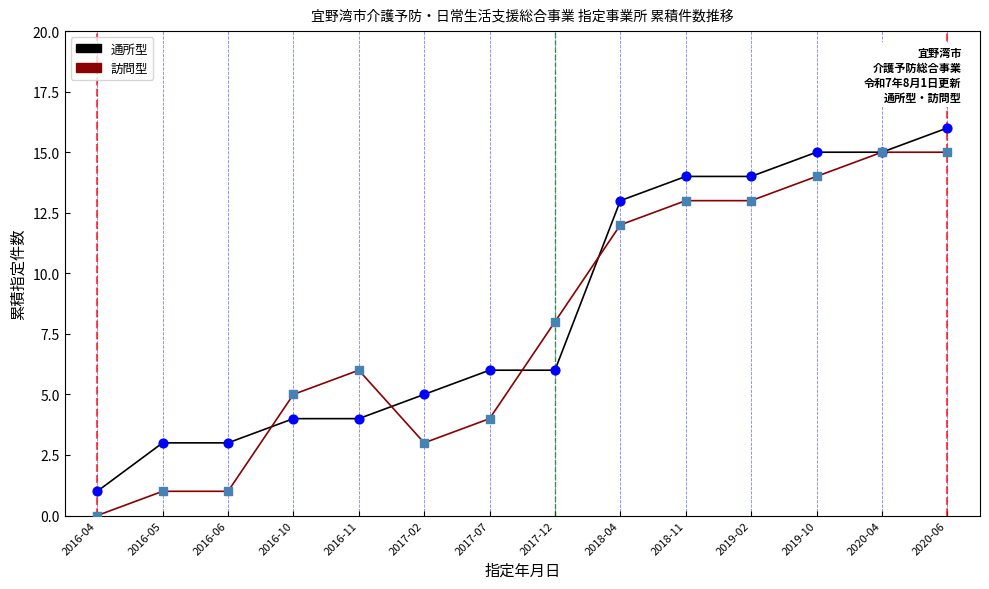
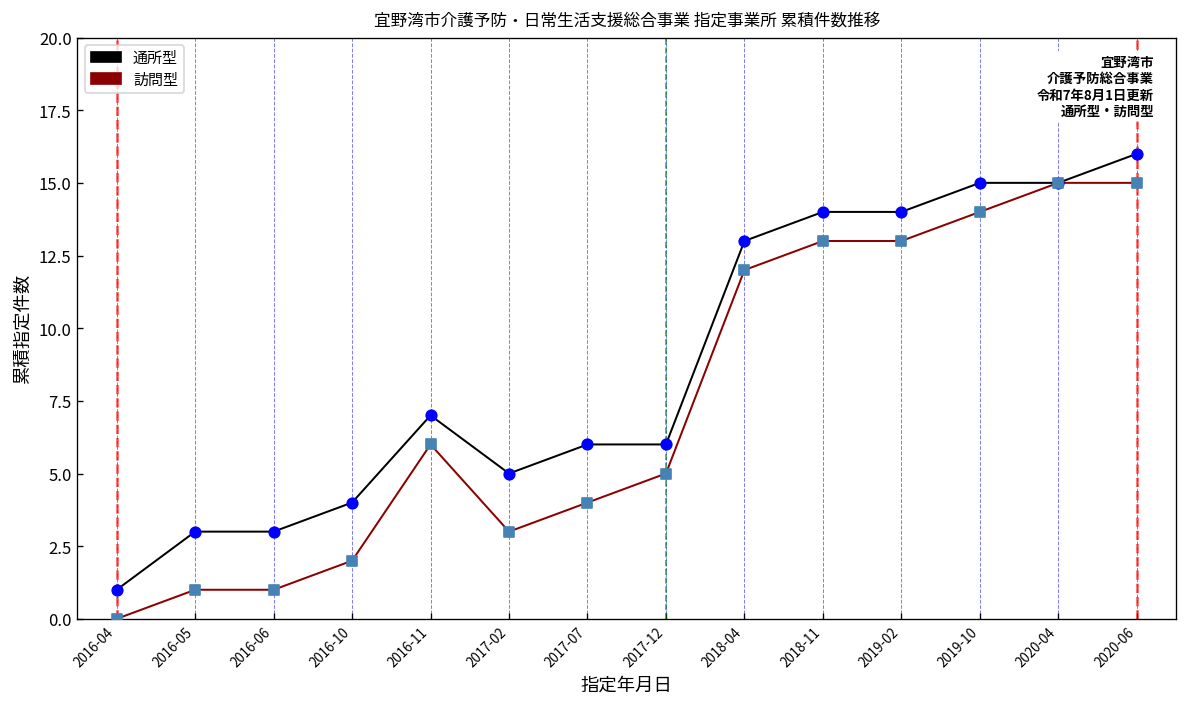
  {
    "通所型": {
      "2016-04": 1,
      "2016-05": 3,
      "2016-06": 3,
      "2016-10": 4,
-     "2016-11": 4,
+     "2016-11": 7,
      "2017-02": 5,
      "2017-07": 6,
      "2017-12": 6,
      "2018-04": 13,
      "2018-11": 14,
      "2019-02": 14,
      "2019-10": 15,
      "2020-06": 16
    },
    "訪問型": {
      "2016-04": 0,
      "2016-05": 1,
      "2016-06": 1,
-     "2016-10": 5,
+     "2016-10": 2,
      "2016-11": 6,
      "2017-02": 3,
      "2017-07": 4,
-     "2017-12": 8,
+     "2017-12": 5,
      "2018-04": 12,
      "2018-11": 13,
      "2019-02": 13,
      "2019-10": 14,
      "2020-06": 15
    }
  }
